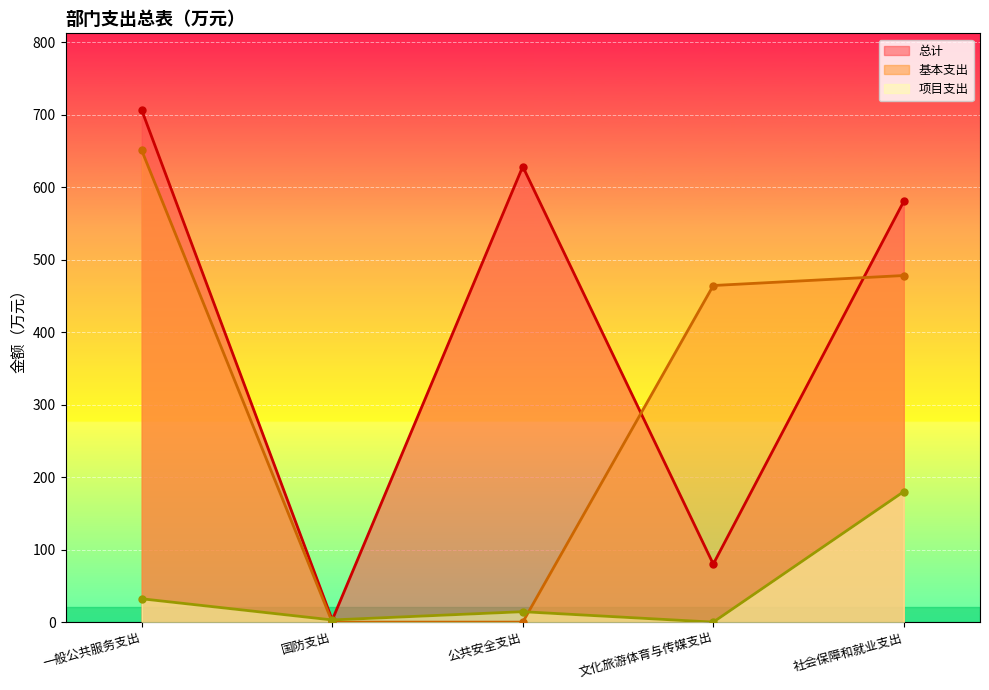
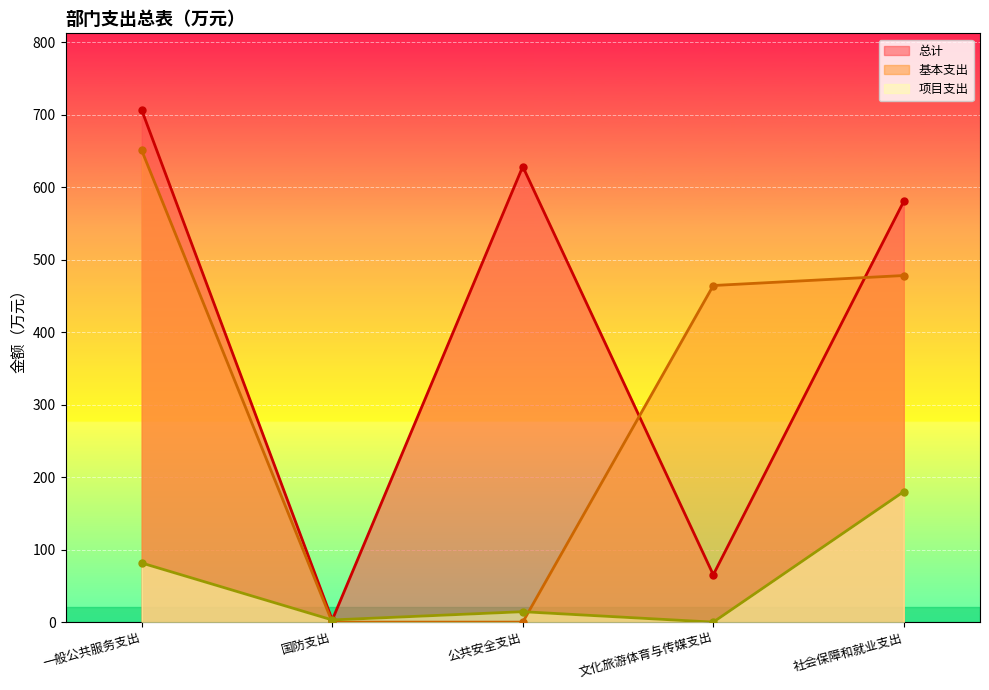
  {
    "总计": {
      "一般公共服务支出": 710,
      "公共安全支出": 630,
-     "文化旅游体育与传媒支出": 80,
+     "文化旅游体育与传媒支出": 70,
      "社会保障和就业支出": 580
    },
    "基本支出": {
      "一般公共服务支出": 650,
      "文化旅游体育与传媒支出": 460,
      "社会保障和就业支出": 480
    },
    "项目支出": {
-     "一般公共服务支出": 30,
+     "一般公共服务支出": 80,
      "社会保障和就业支出": 180
    }
  }
